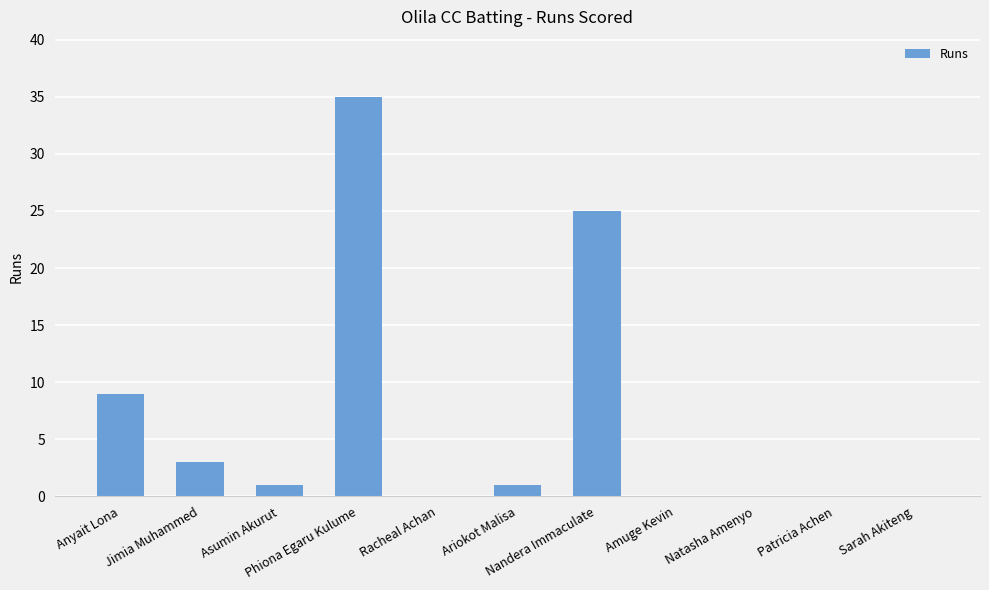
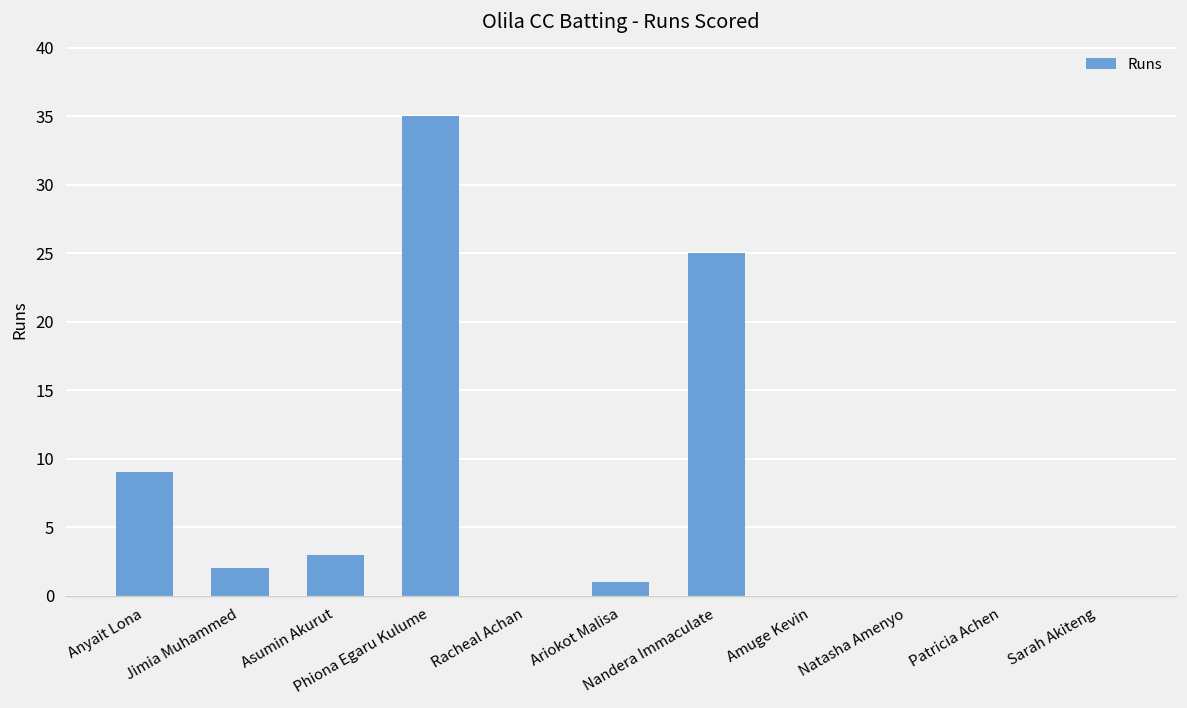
  {
    "Anyait Lona": 9,
-   "Jimia Muhammed": 3,
-   "Asumin Akurut": 1,
+   "Jimia Muhammed": 2,
+   "Asumin Akurut": 3,
    "Phiona Egaru Kulume": 35,
    "Racheal Achan": 0,
    "Ariokot Malisa": 1,
    "Nandera Immaculate": 25,
    "Amuge Kevin": 0,
    "Natasha Amenyo": 0,
    "Patricia Achen": 0,
    "Sarah Akiteng": 0
  }
